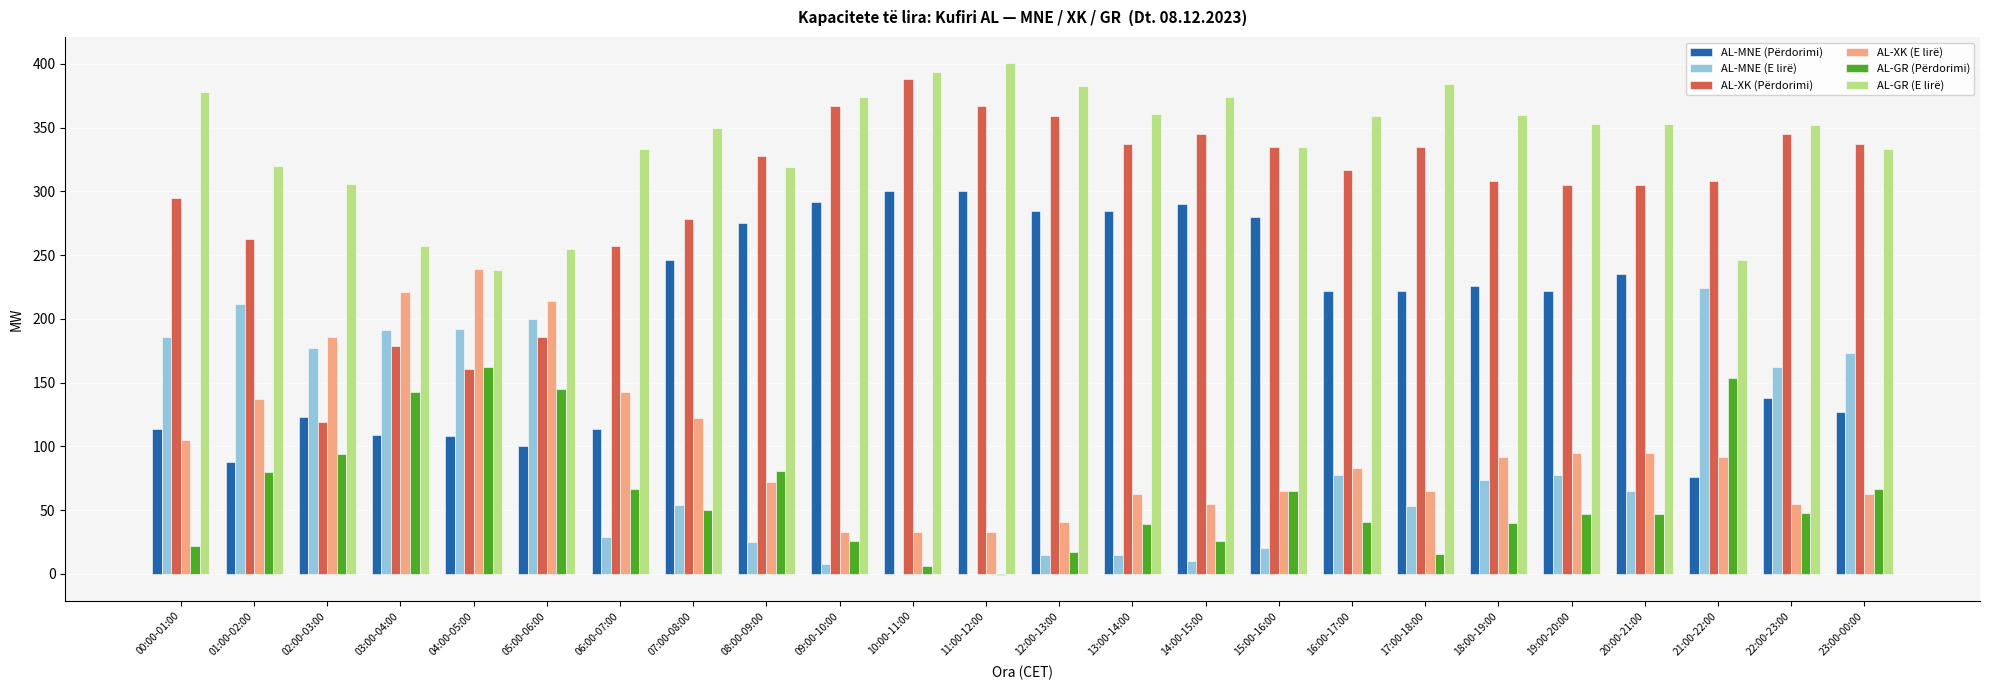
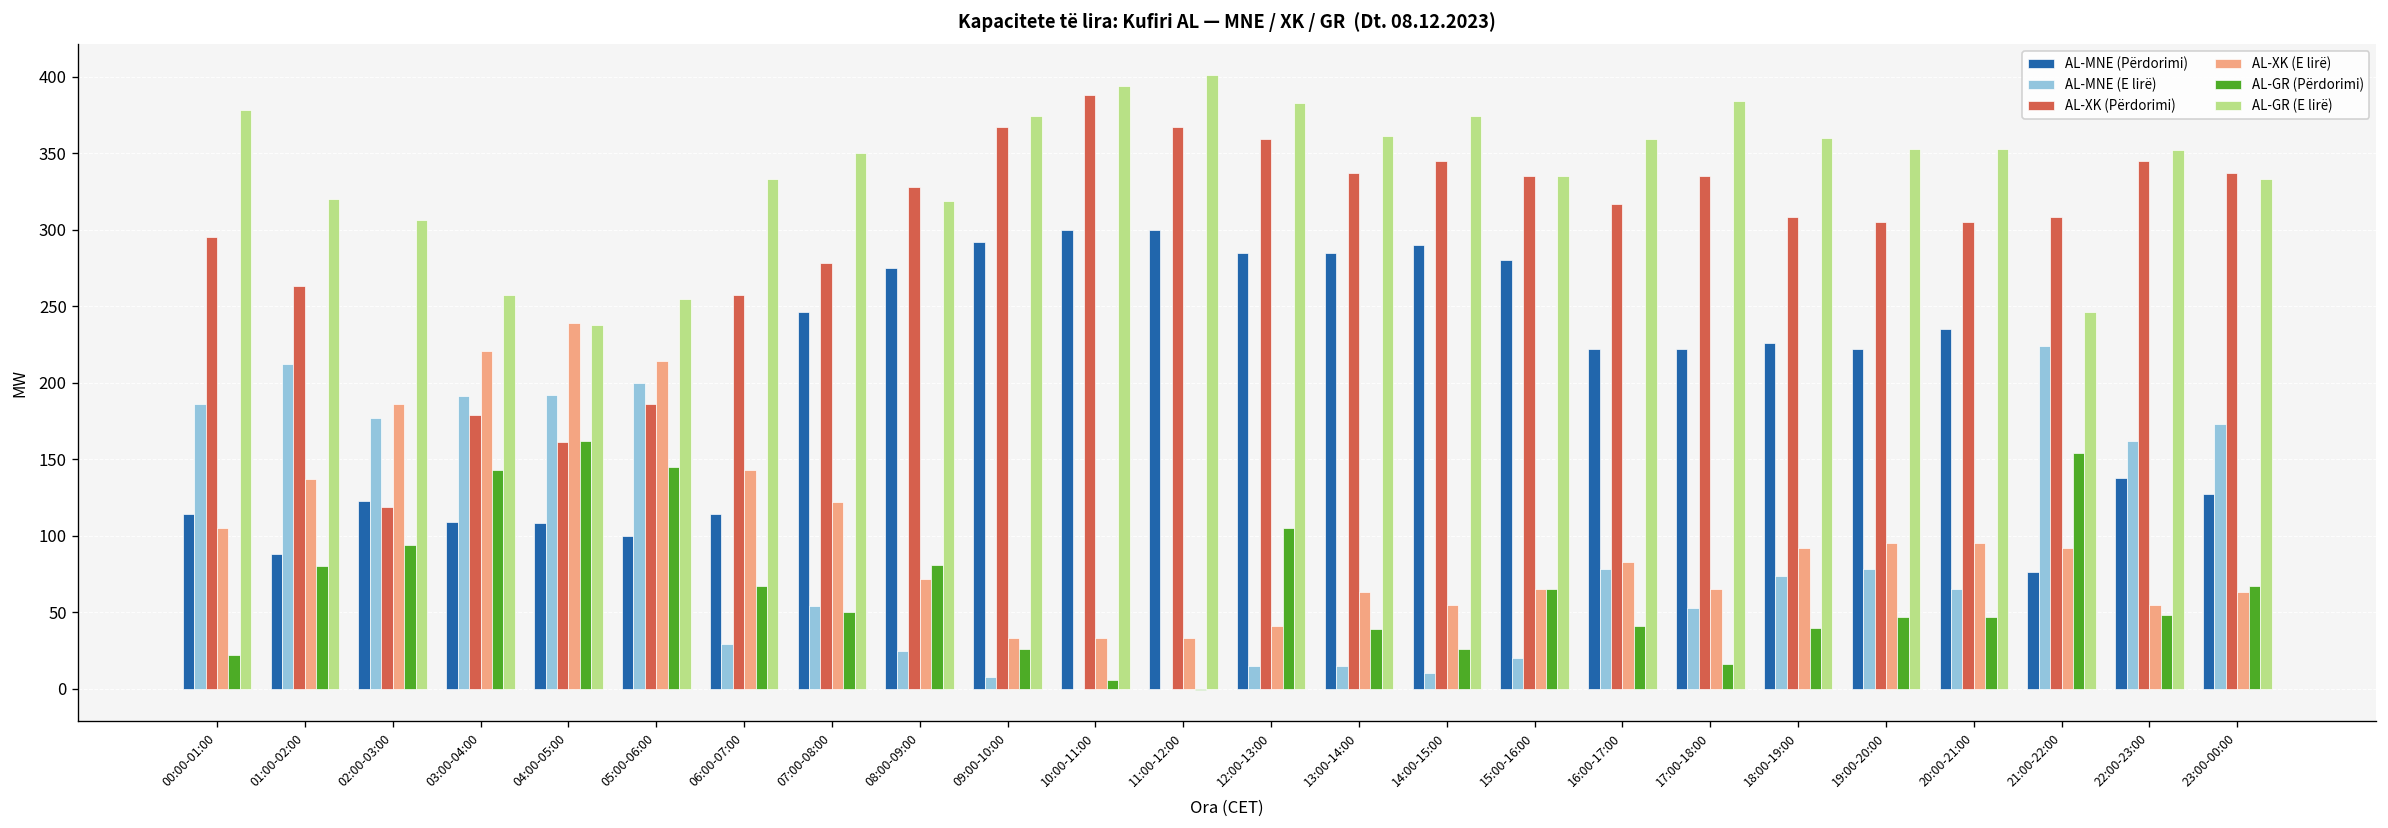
  {
    "AL-MNE (Përdorimi)": {
      "00:00-01:00": 114,
      "01:00-02:00": 88,
      "02:00-03:00": 123,
      "03:00-04:00": 109,
      "04:00-05:00": 108,
      "05:00-06:00": 100,
      "06:00-07:00": 114,
      "07:00-08:00": 246,
      "08:00-09:00": 275,
      "09:00-10:00": 292,
      "10:00-11:00": 300,
      "11:00-12:00": 300,
      "12:00-13:00": 285,
      "13:00-14:00": 285,
      "14:00-15:00": 290,
      "15:00-16:00": 280,
      "16:00-17:00": 222,
      "17:00-18:00": 222,
      "18:00-19:00": 226,
      "19:00-20:00": 222,
      "20:00-21:00": 235,
      "21:00-22:00": 76,
      "22:00-23:00": 138,
      "23:00-00:00": 127
    },
    "AL-MNE (E lirë)": {
      "00:00-01:00": 186,
      "01:00-02:00": 212,
      "02:00-03:00": 177,
      "03:00-04:00": 191,
      "04:00-05:00": 192,
      "05:00-06:00": 200,
      "06:00-07:00": 29,
      "07:00-08:00": 54,
      "08:00-09:00": 25,
      "09:00-10:00": 8,
      "10:00-11:00": 0,
      "11:00-12:00": 0,
      "12:00-13:00": 15,
      "13:00-14:00": 15,
      "14:00-15:00": 10,
      "15:00-16:00": 20,
      "16:00-17:00": 78,
      "17:00-18:00": 53,
      "18:00-19:00": 74,
      "19:00-20:00": 78,
      "20:00-21:00": 65,
      "21:00-22:00": 224,
      "22:00-23:00": 162,
      "23:00-00:00": 173
    },
    "AL-XK (Përdorimi)": {
      "00:00-01:00": 295,
      "01:00-02:00": 263,
      "02:00-03:00": 119,
      "03:00-04:00": 179,
      "04:00-05:00": 161,
      "05:00-06:00": 186,
      "06:00-07:00": 257,
      "07:00-08:00": 278,
      "08:00-09:00": 328,
      "09:00-10:00": 367,
      "10:00-11:00": 388,
      "11:00-12:00": 367,
      "12:00-13:00": 359,
      "13:00-14:00": 337,
      "14:00-15:00": 345,
      "15:00-16:00": 335,
      "16:00-17:00": 317,
      "17:00-18:00": 335,
      "18:00-19:00": 308,
      "19:00-20:00": 305,
      "20:00-21:00": 305,
      "21:00-22:00": 308,
      "22:00-23:00": 345,
      "23:00-00:00": 337
    },
    "AL-XK (E lirë)": {
      "00:00-01:00": 105,
      "01:00-02:00": 137,
      "02:00-03:00": 186,
      "03:00-04:00": 221,
      "04:00-05:00": 239,
      "05:00-06:00": 214,
      "06:00-07:00": 143,
      "07:00-08:00": 122,
      "08:00-09:00": 72,
      "09:00-10:00": 33,
      "10:00-11:00": 33,
      "11:00-12:00": 33,
      "12:00-13:00": 41,
      "13:00-14:00": 63,
      "14:00-15:00": 55,
      "15:00-16:00": 65,
      "16:00-17:00": 83,
      "17:00-18:00": 65,
      "18:00-19:00": 92,
      "19:00-20:00": 95,
      "20:00-21:00": 95,
      "21:00-22:00": 92,
      "22:00-23:00": 55,
      "23:00-00:00": 63
    },
    "AL-GR (Përdorimi)": {
      "00:00-01:00": 22,
      "01:00-02:00": 80,
      "02:00-03:00": 94,
      "03:00-04:00": 143,
      "04:00-05:00": 162,
      "05:00-06:00": 145,
      "06:00-07:00": 67,
      "07:00-08:00": 50,
      "08:00-09:00": 81,
      "09:00-10:00": 26,
      "10:00-11:00": 6,
-     "12:00-13:00": 17,
+     "12:00-13:00": 105,
      "13:00-14:00": 39,
      "14:00-15:00": 26,
      "15:00-16:00": 65,
      "16:00-17:00": 41,
      "17:00-18:00": 16,
      "18:00-19:00": 40,
      "19:00-20:00": 47,
      "20:00-21:00": 47,
      "21:00-22:00": 154,
      "22:00-23:00": 48,
      "23:00-00:00": 67
    },
    "AL-GR (E lirë)": {
      "00:00-01:00": 378,
      "01:00-02:00": 320,
      "02:00-03:00": 306,
      "03:00-04:00": 257,
      "04:00-05:00": 238,
      "05:00-06:00": 255,
      "06:00-07:00": 333,
      "07:00-08:00": 350,
      "08:00-09:00": 319,
      "09:00-10:00": 374,
      "10:00-11:00": 394,
      "11:00-12:00": 401,
      "12:00-13:00": 383,
      "13:00-14:00": 361,
      "14:00-15:00": 374,
      "15:00-16:00": 335,
      "16:00-17:00": 359,
      "17:00-18:00": 384,
      "18:00-19:00": 360,
      "19:00-20:00": 353,
      "20:00-21:00": 353,
      "21:00-22:00": 246,
      "22:00-23:00": 352,
      "23:00-00:00": 333
    }
  }
